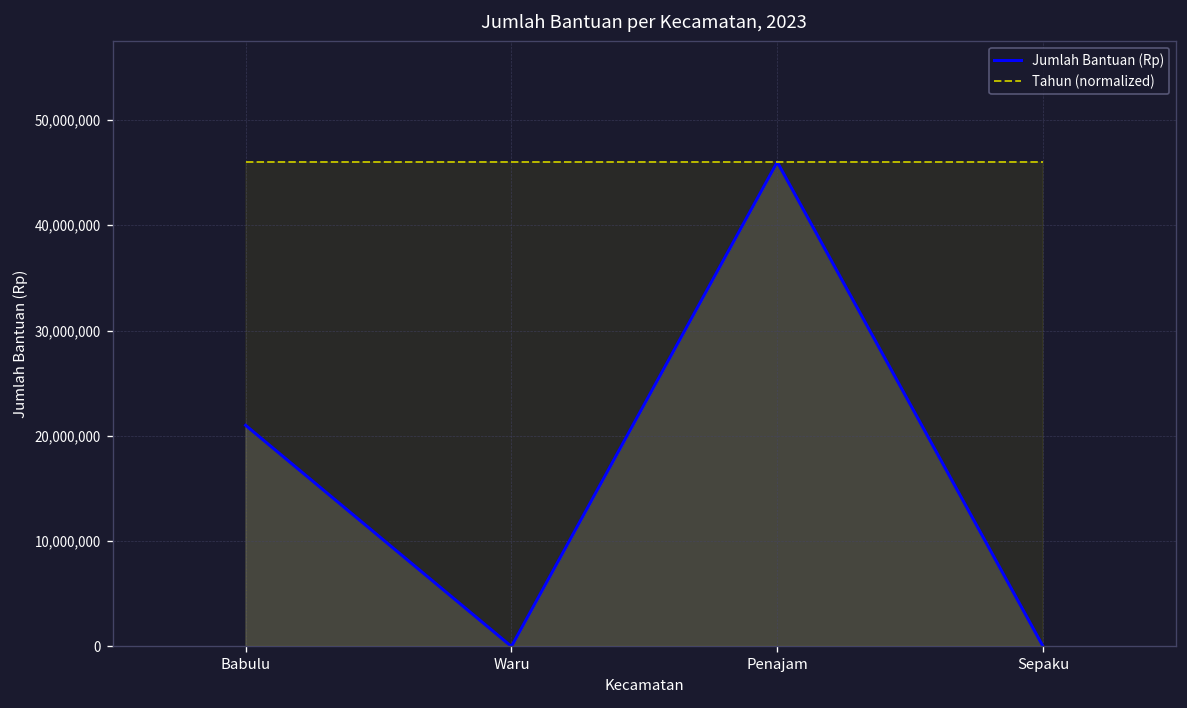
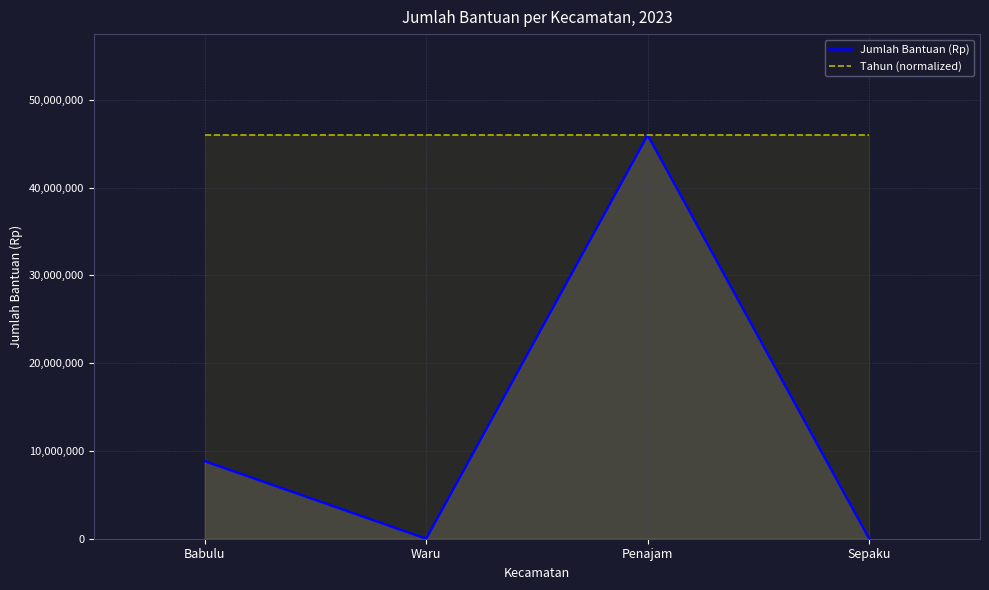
  {
    "Jumlah Bantuan (Rp)": {
-     "Babulu": "21,000,000",
+     "Babulu": "9,000,000",
      "Waru": "0",
      "Sepaku": "0"
    },
    "Tahun (normalized)": {
      "Babulu": "46,000,000",
      "Waru": "46,000,000",
      "Sepaku": "46,000,000"
    }
  }
